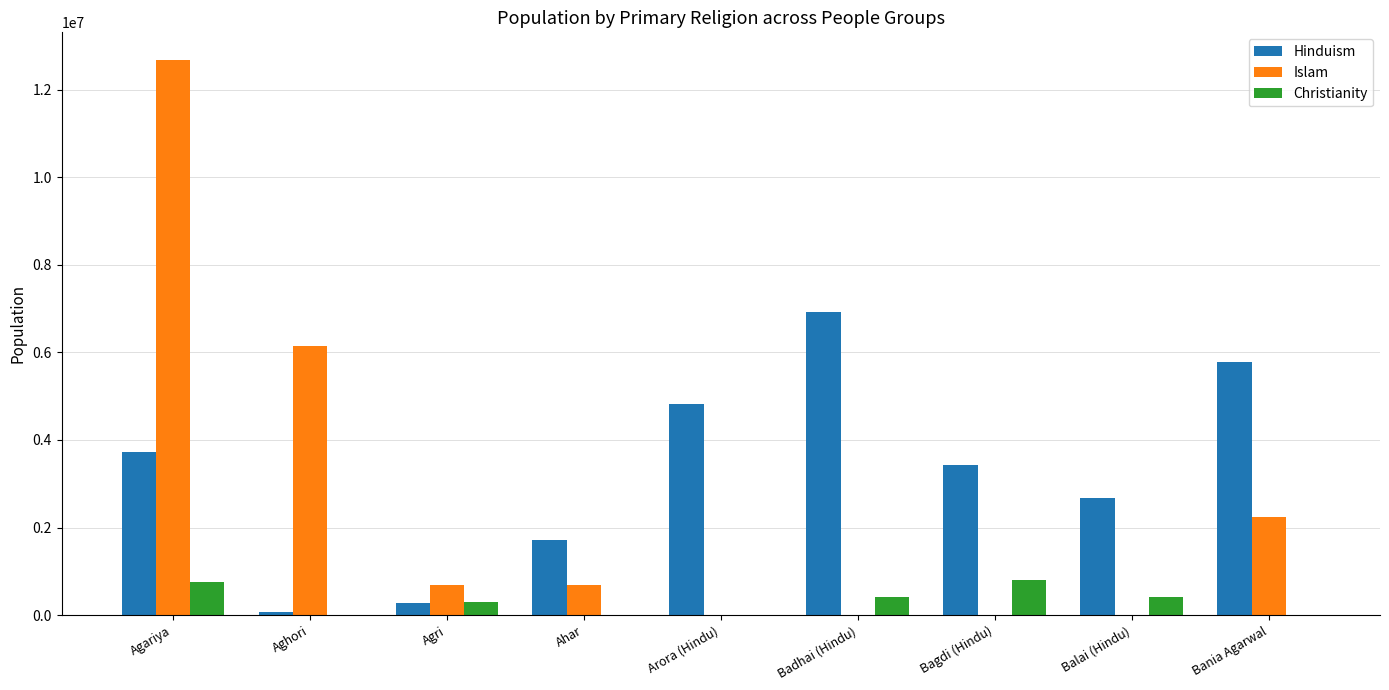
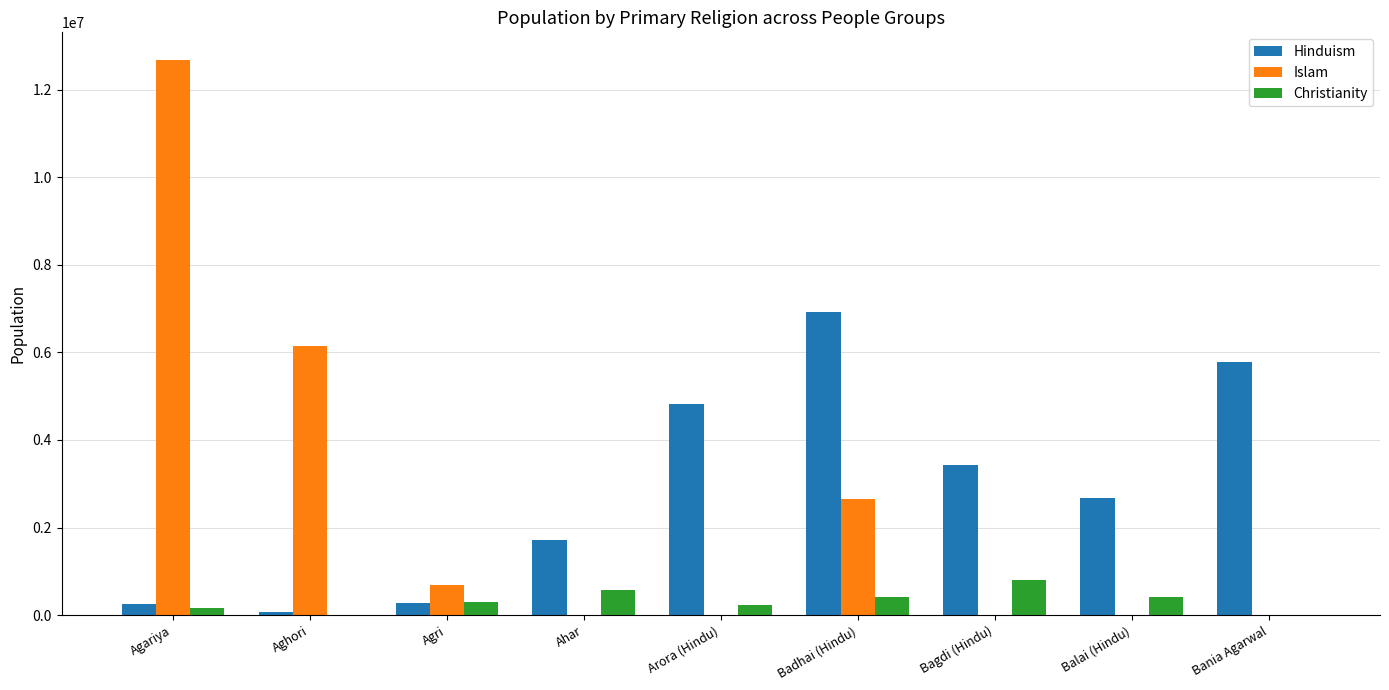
  {
    "Hinduism": {
-     "Agariya": 3700000,
+     "Agariya": 200000,
      "Aghori": 100000,
      "Agri": 300000,
      "Ahar": 1700000,
      "Arora (Hindu)": 4800000,
      "Badhai (Hindu)": 6900000,
      "Bagdi (Hindu)": 3400000,
      "Balai (Hindu)": 2700000,
      "Bania Agarwal": 5800000
    },
    "Islam": {
      "Agariya": 12700000,
      "Aghori": 6100000,
      "Agri": 700000,
-     "Ahar": 700000,
+     "Ahar": 0,
      "Arora (Hindu)": 0,
-     "Badhai (Hindu)": 0,
+     "Badhai (Hindu)": 2700000,
      "Bagdi (Hindu)": 0,
      "Balai (Hindu)": 0,
-     "Bania Agarwal": 2200000
+     "Bania Agarwal": 0
    },
    "Christianity": {
-     "Agariya": 800000,
+     "Agariya": 200000,
      "Aghori": 0,
      "Agri": 300000,
-     "Ahar": 0,
-     "Arora (Hindu)": 0,
+     "Ahar": 600000,
+     "Arora (Hindu)": 200000,
      "Badhai (Hindu)": 400000,
      "Bagdi (Hindu)": 800000,
      "Balai (Hindu)": 400000,
      "Bania Agarwal": 0
    }
  }
